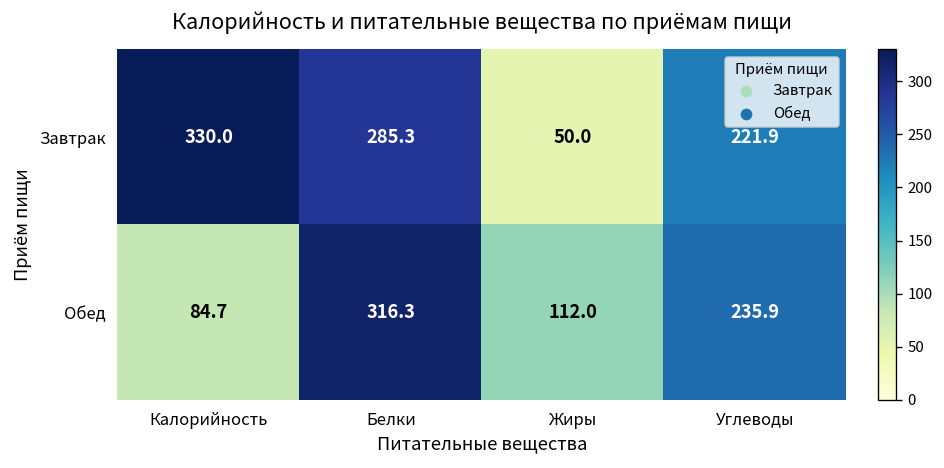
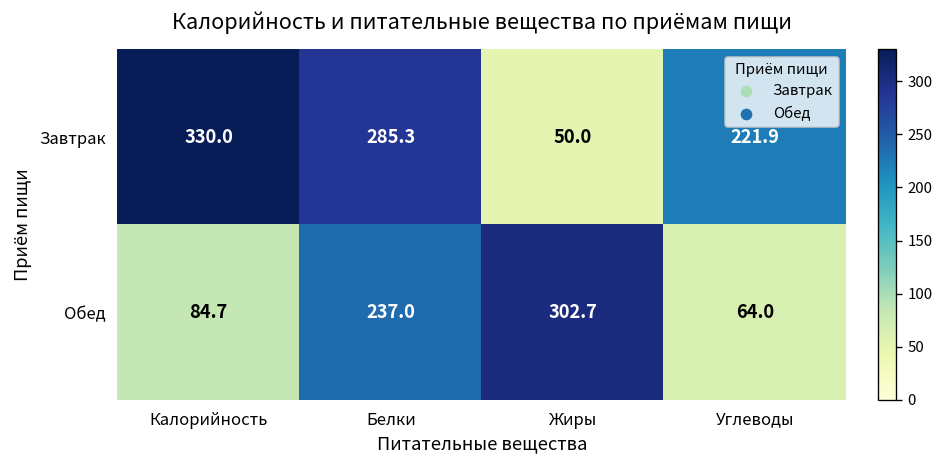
  {
    "Завтрак": {
      "Калорийность": 330.0,
      "Белки": 285.3,
      "Жиры": 50.0
    },
    "Обед": {
      "Калорийность": 84.7,
-     "Белки": 316.3,
-     "Жиры": 112.0,
-     "Углеводы": 235.9
+     "Белки": 237.0,
+     "Жиры": 302.7,
+     "Углеводы": 64.0
    }
  }
